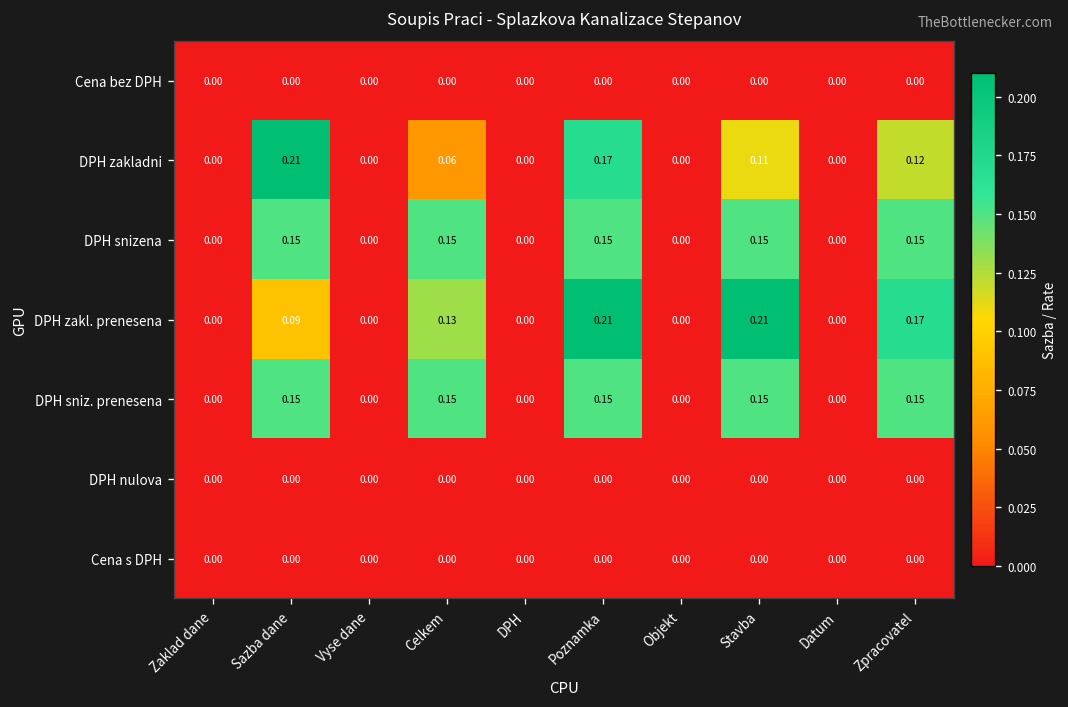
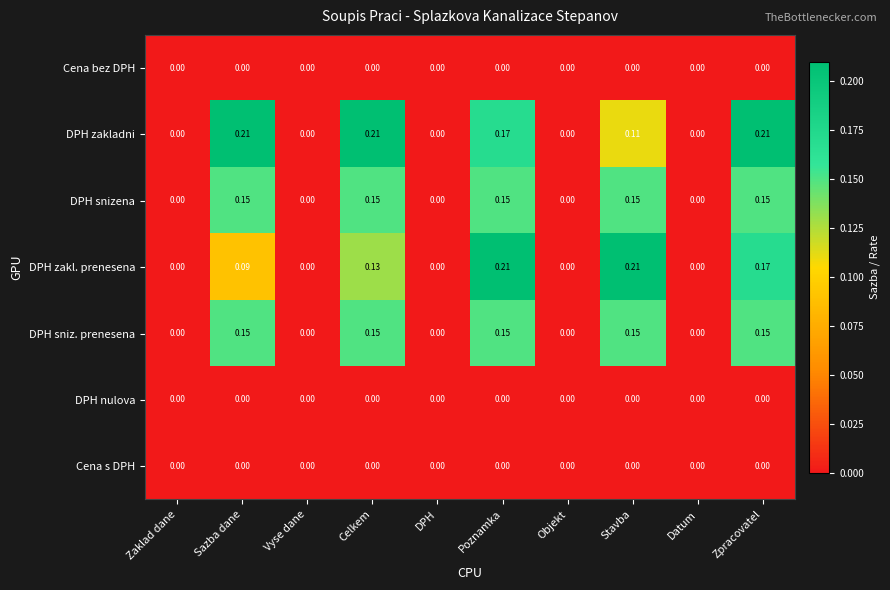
  {
    "Cena bez DPH": {
      "Zaklad dane": 0.00,
      "Sazba dane": 0.00,
      "Vyse dane": 0.00,
      "Celkem": 0.00,
      "DPH": 0.00,
      "Poznamka": 0.00,
      "Objekt": 0.00,
      "Stavba": 0.00,
      "Datum": 0.00,
      "Zpracovatel": 0.00
    },
    "DPH zakladni": {
      "Zaklad dane": 0.00,
      "Sazba dane": 0.21,
      "Vyse dane": 0.00,
-     "Celkem": 0.06,
+     "Celkem": 0.21,
      "DPH": 0.00,
      "Poznamka": 0.17,
      "Objekt": 0.00,
      "Stavba": 0.11,
      "Datum": 0.00,
-     "Zpracovatel": 0.12
+     "Zpracovatel": 0.21
    },
    "DPH snizena": {
      "Zaklad dane": 0.00,
      "Sazba dane": 0.15,
      "Vyse dane": 0.00,
      "Celkem": 0.15,
      "DPH": 0.00,
      "Poznamka": 0.15,
      "Objekt": 0.00,
      "Stavba": 0.15,
      "Datum": 0.00,
      "Zpracovatel": 0.15
    },
    "DPH zakl. prenesena": {
      "Zaklad dane": 0.00,
      "Sazba dane": 0.09,
      "Vyse dane": 0.00,
      "Celkem": 0.13,
      "DPH": 0.00,
      "Poznamka": 0.21,
      "Objekt": 0.00,
      "Stavba": 0.21,
      "Datum": 0.00,
      "Zpracovatel": 0.17
    },
    "DPH sniz. prenesena": {
      "Zaklad dane": 0.00,
      "Sazba dane": 0.15,
      "Vyse dane": 0.00,
      "Celkem": 0.15,
      "DPH": 0.00,
      "Poznamka": 0.15,
      "Objekt": 0.00,
      "Stavba": 0.15,
      "Datum": 0.00,
      "Zpracovatel": 0.15
    },
    "DPH nulova": {
      "Zaklad dane": 0.00,
      "Sazba dane": 0.00,
      "Vyse dane": 0.00,
      "Celkem": 0.00,
      "DPH": 0.00,
      "Poznamka": 0.00,
      "Objekt": 0.00,
      "Stavba": 0.00,
      "Datum": 0.00,
      "Zpracovatel": 0.00
    },
    "Cena s DPH": {
      "Zaklad dane": 0.00,
      "Sazba dane": 0.00,
      "Vyse dane": 0.00,
      "Celkem": 0.00,
      "DPH": 0.00,
      "Poznamka": 0.00,
      "Objekt": 0.00,
      "Stavba": 0.00,
      "Datum": 0.00,
      "Zpracovatel": 0.00
    }
  }
